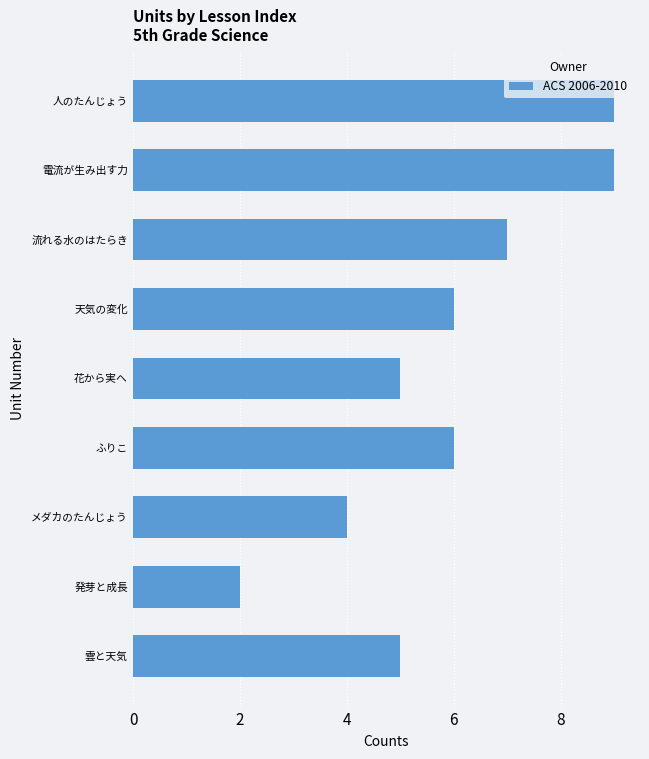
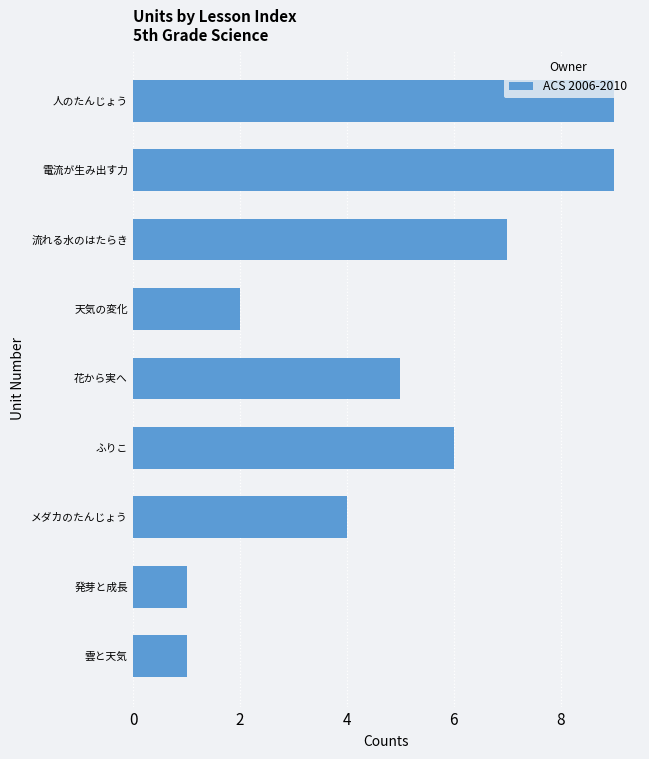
  {
    "人のたんじょう": 9,
    "電流が生み出す力": 9,
    "流れる水のはたらき": 7,
-   "天気の変化": 6,
+   "天気の変化": 2,
    "花から実へ": 5,
    "ふりこ": 6,
    "メダカのたんじょう": 4,
-   "発芽と成長": 2,
-   "雲と天気": 5
+   "発芽と成長": 1,
+   "雲と天気": 1
  }
